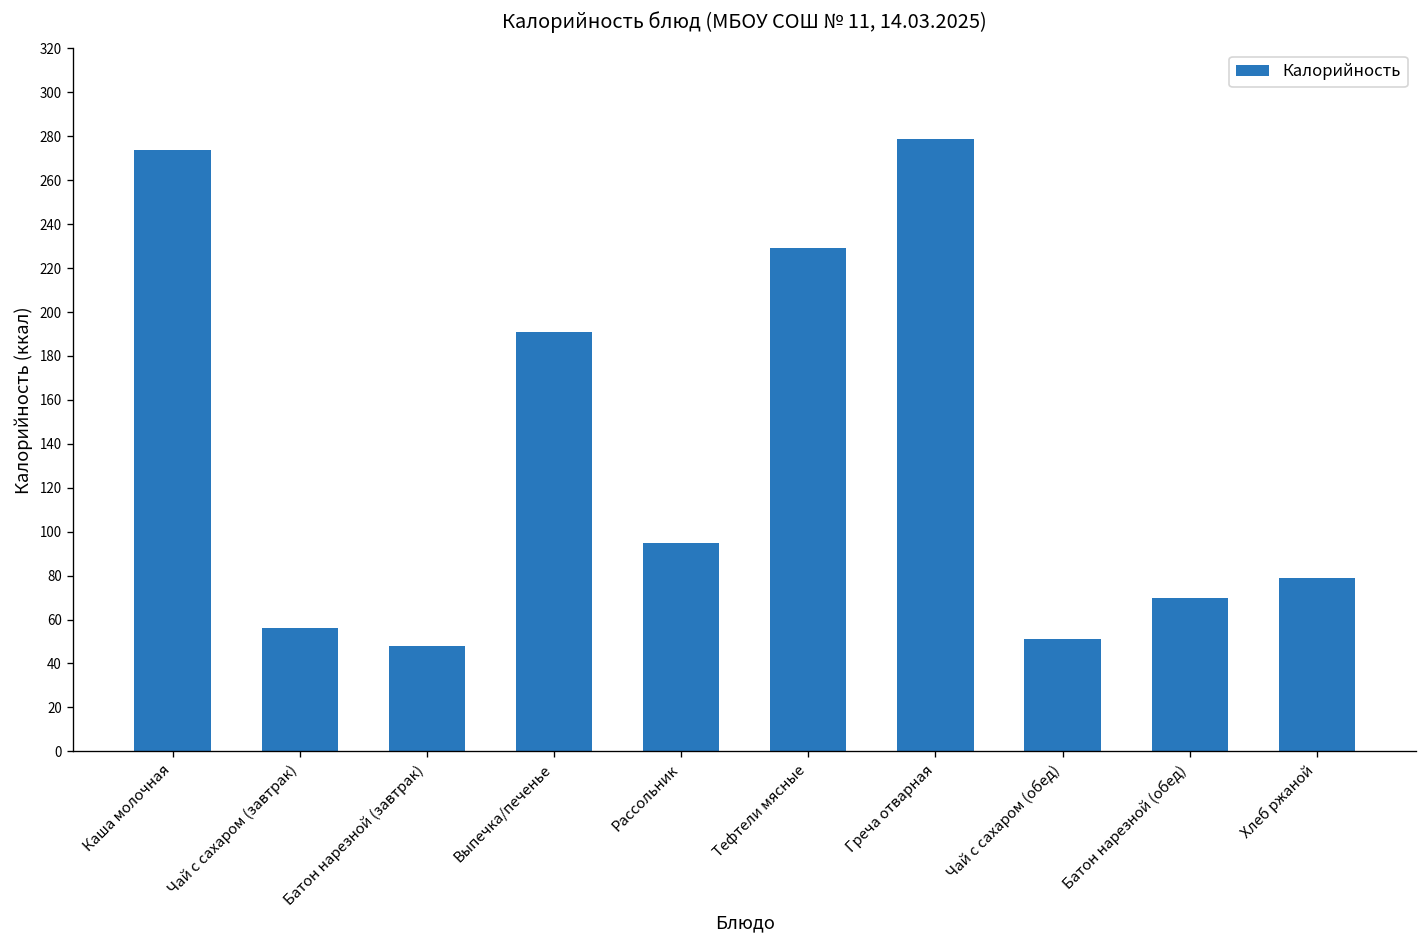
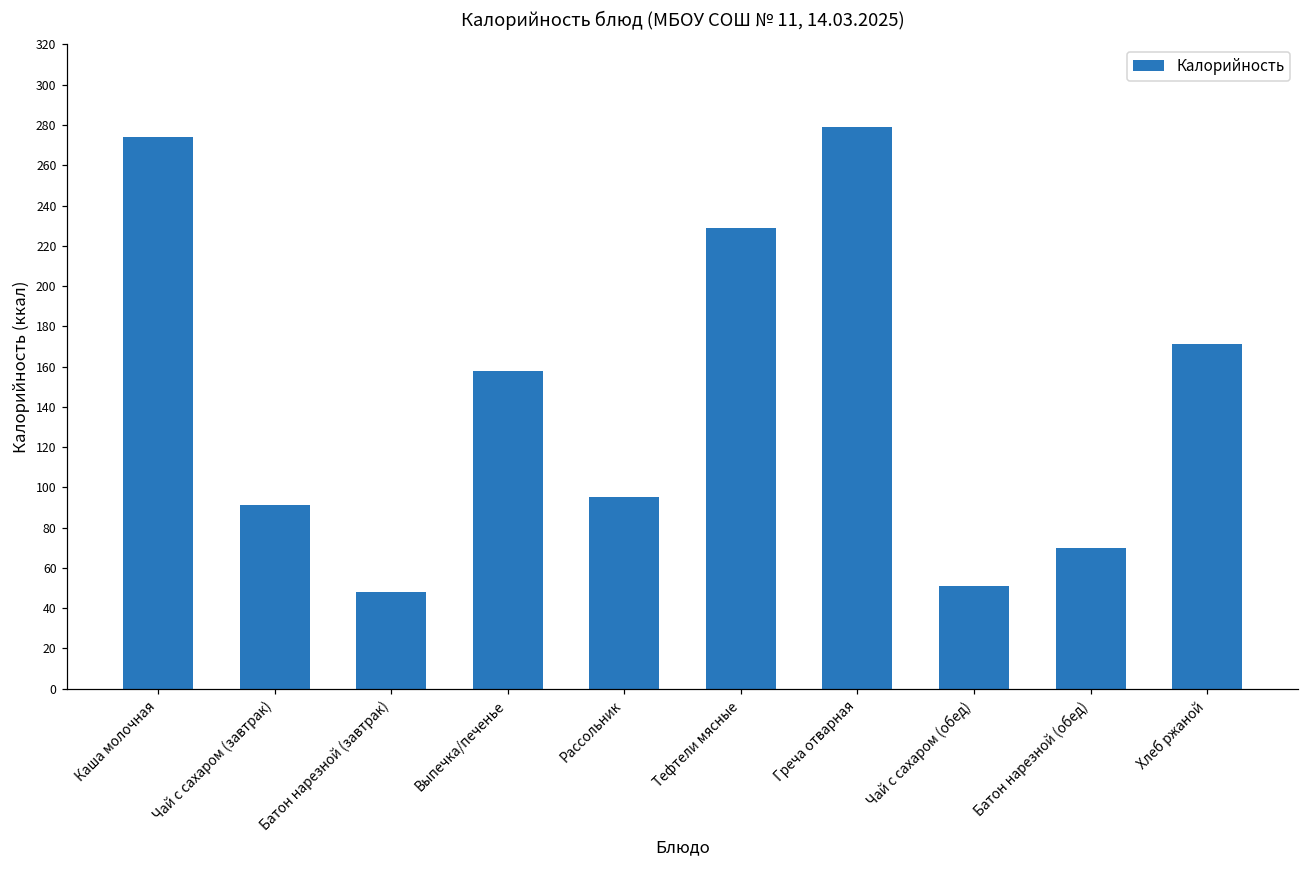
  {
    "Каша молочная": 274,
-   "Чай с сахаром (завтрак)": 56,
+   "Чай с сахаром (завтрак)": 91,
    "Батон нарезной (завтрак)": 48,
-   "Выпечка/печенье": 191,
+   "Выпечка/печенье": 158,
    "Рассольник": 95,
    "Тефтели мясные": 229,
    "Греча отварная": 279,
    "Чай с сахаром (обед)": 51,
    "Батон нарезной (обед)": 70,
-   "Хлеб ржаной": 79
+   "Хлеб ржаной": 171
  }
